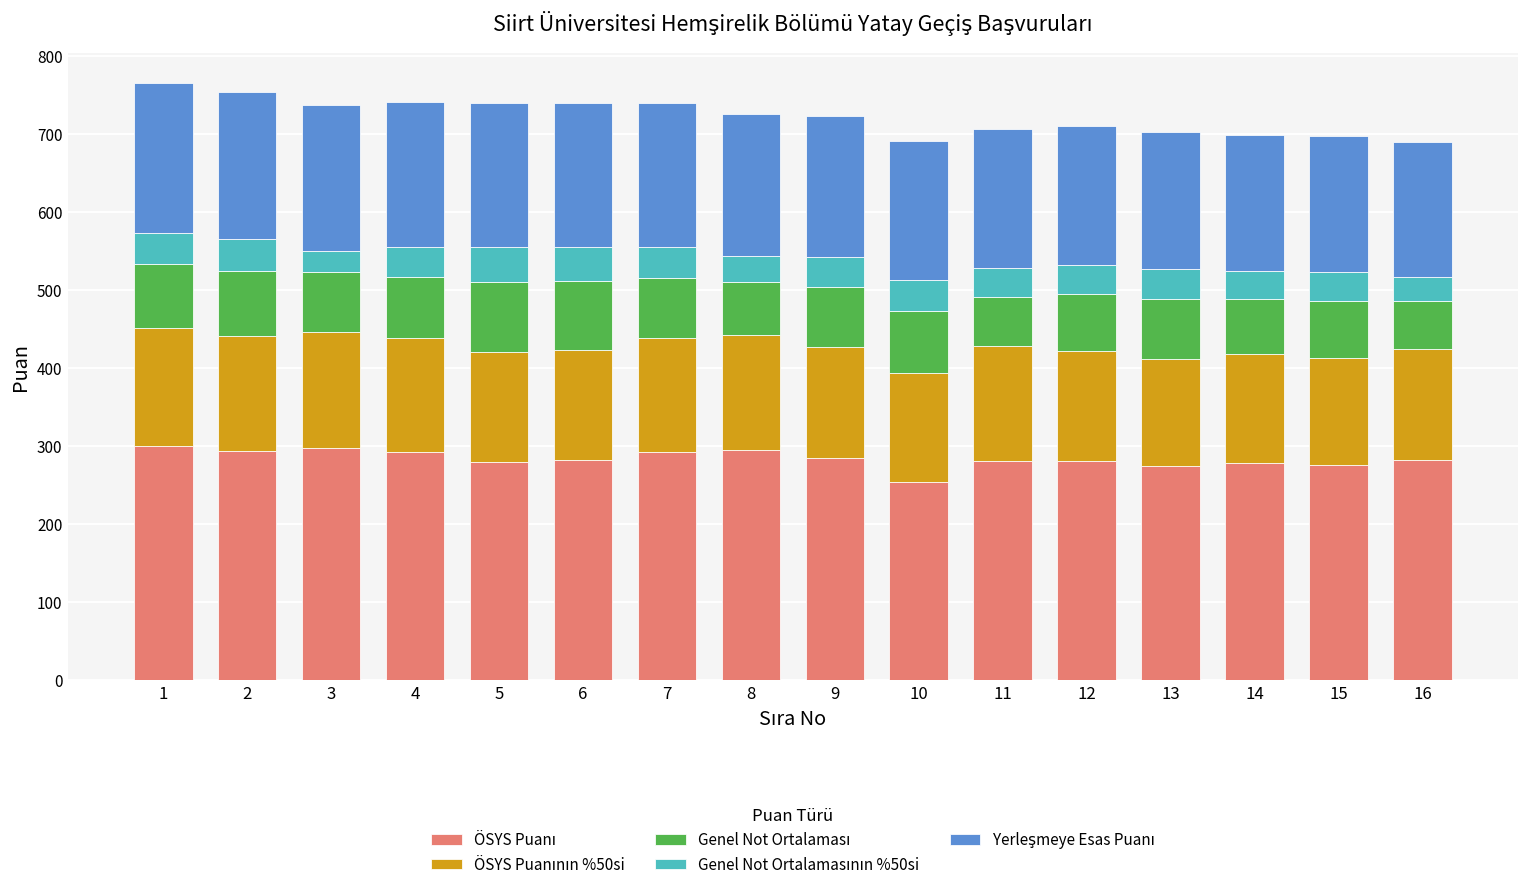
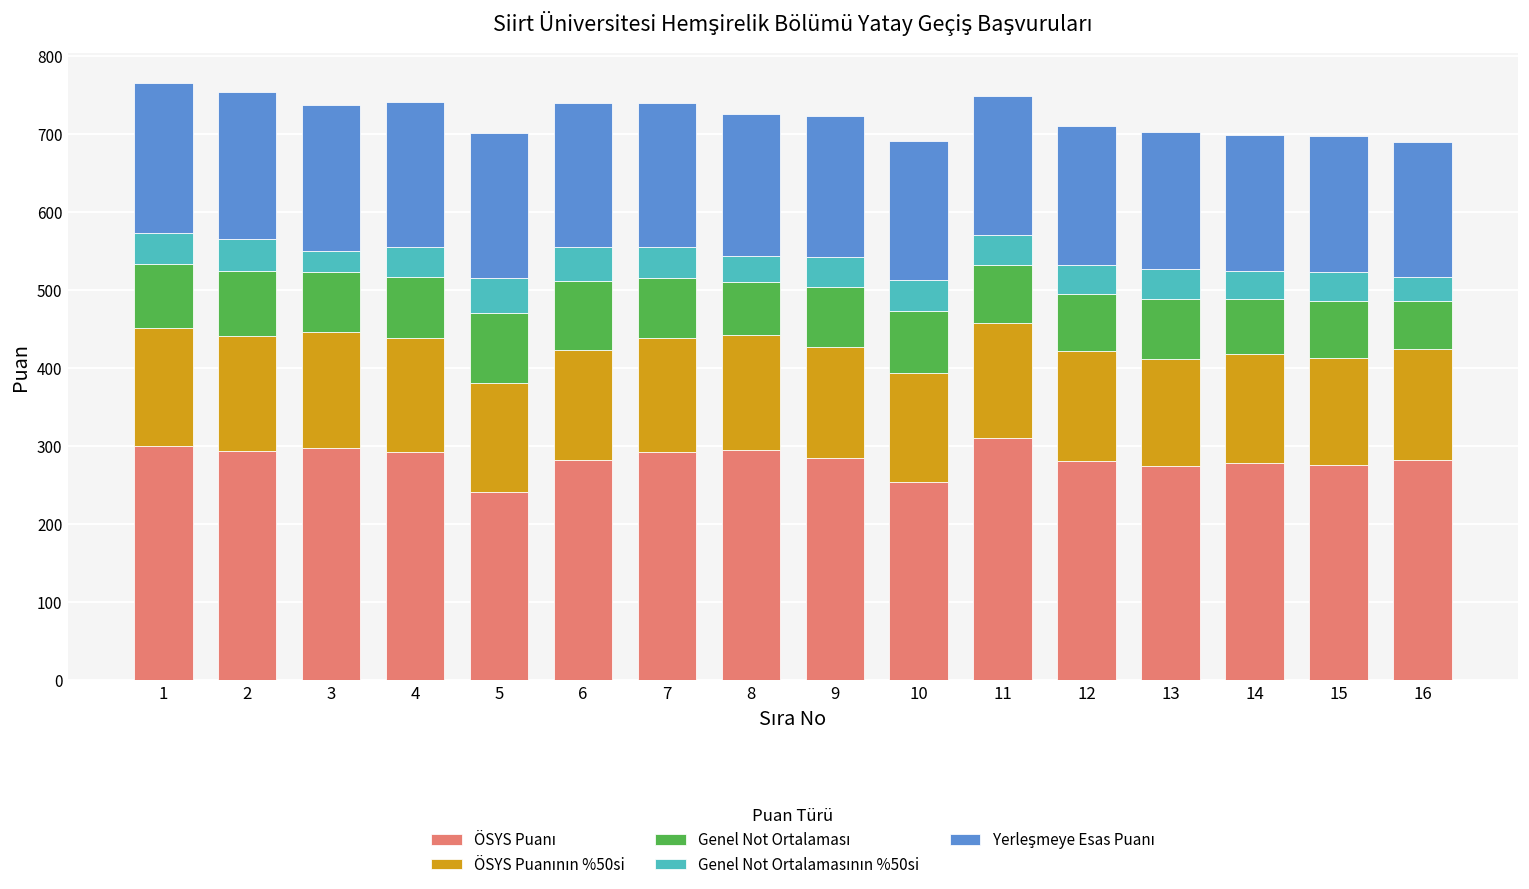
  {
    "ÖSYS Puanı": {
      "1": 300,
      "2": 290,
      "3": 300,
      "4": 290,
-     "5": 280,
+     "5": 240,
      "6": 280,
      "7": 290,
      "8": 300,
      "9": 290,
      "10": 250,
-     "11": 280,
+     "11": 310,
      "12": 280,
      "13": 270,
      "14": 280,
      "15": 280,
      "16": 280
    },
    "ÖSYS Puanının %50si": {
      "1": 150,
      "2": 150,
      "3": 150,
      "4": 150,
      "5": 140,
      "6": 140,
      "7": 150,
      "8": 150,
      "9": 140,
      "10": 140,
      "11": 150,
      "12": 140,
      "13": 140,
      "14": 140,
      "15": 140,
      "16": 140
    },
    "Genel Not Ortalaması": {
      "1": 80,
      "2": 80,
      "3": 80,
      "4": 80,
      "5": 90,
      "6": 90,
      "7": 80,
      "8": 70,
      "9": 80,
      "10": 80,
-     "11": 60,
+     "11": 80,
      "12": 70,
      "13": 80,
      "14": 70,
      "15": 70,
      "16": 60
    }
  }
